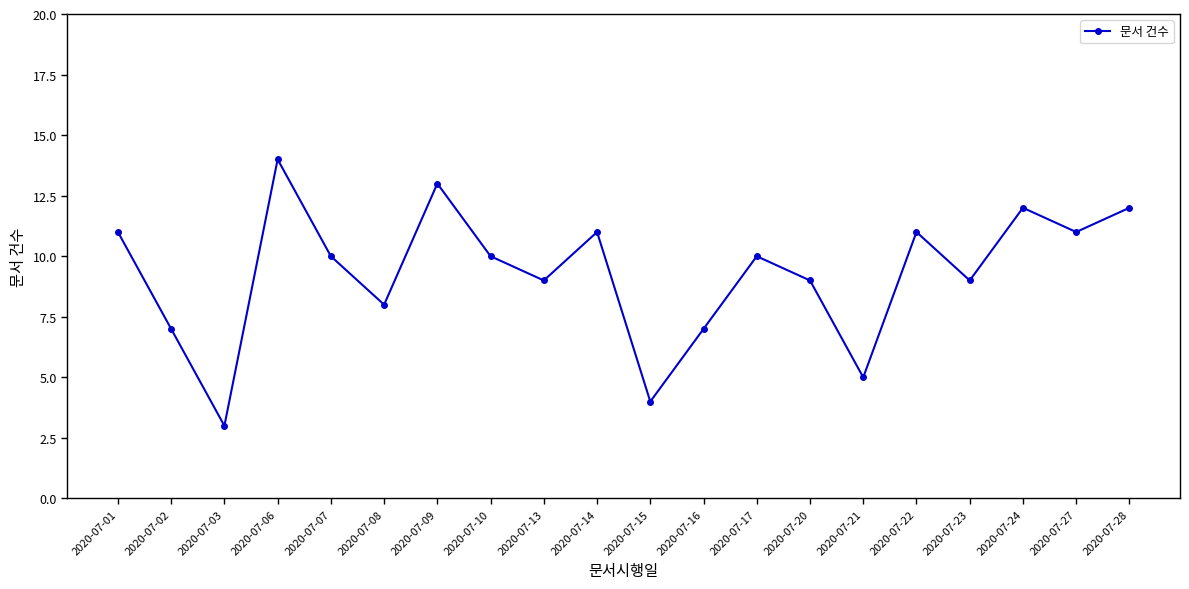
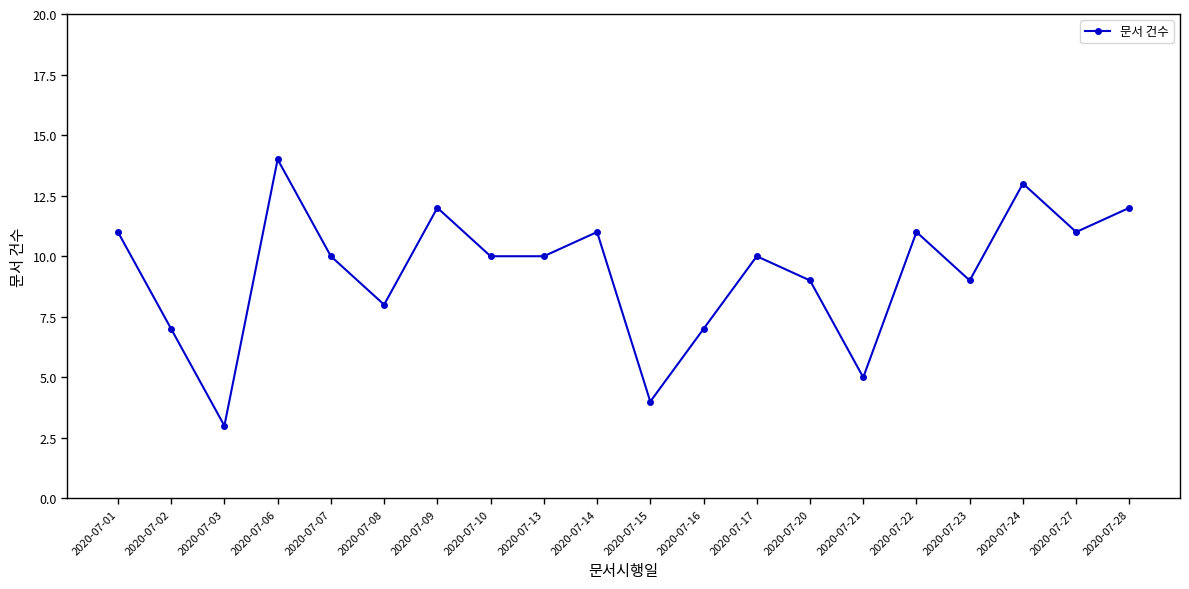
  {
    "2020-07-01": 11,
    "2020-07-02": 7,
    "2020-07-03": 3,
    "2020-07-06": 14,
    "2020-07-07": 10,
    "2020-07-08": 8,
-   "2020-07-09": 13,
+   "2020-07-09": 12,
    "2020-07-10": 10,
-   "2020-07-13": 9,
+   "2020-07-13": 10,
    "2020-07-14": 11,
    "2020-07-15": 4,
    "2020-07-16": 7,
    "2020-07-17": 10,
    "2020-07-20": 9,
    "2020-07-21": 5,
    "2020-07-22": 11,
    "2020-07-23": 9,
-   "2020-07-24": 12,
+   "2020-07-24": 13,
    "2020-07-27": 11,
    "2020-07-28": 12
  }
